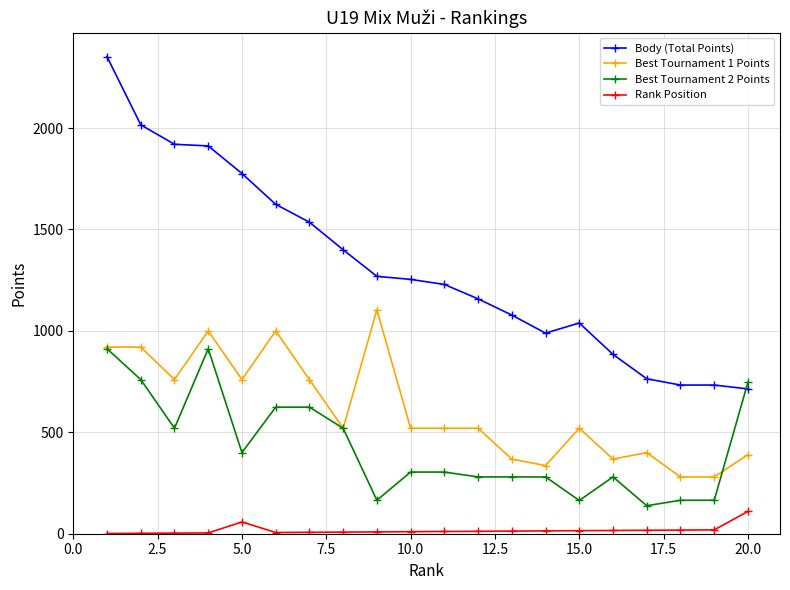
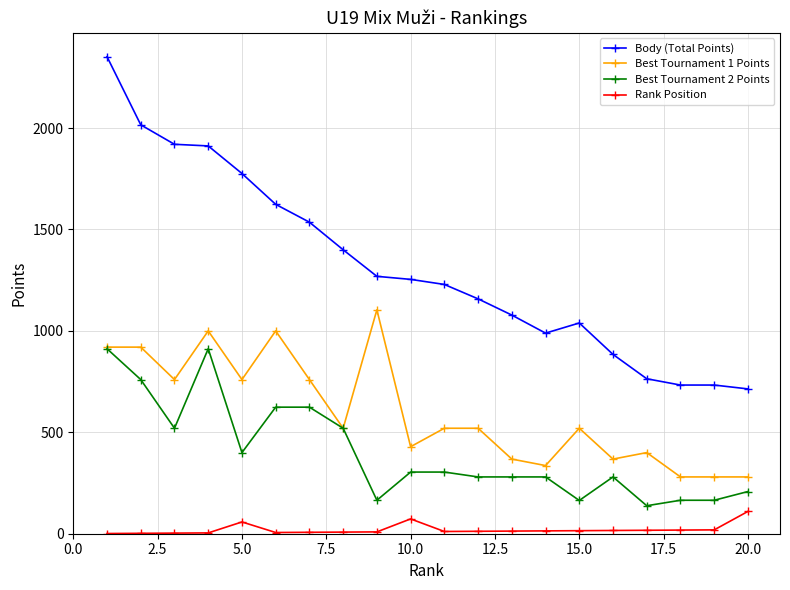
  {
    "Body (Total Points)": {
      "5.0": 1780,
      "10.0": 1250,
      "15.0": 1040,
      "20.0": 710
    },
    "Best Tournament 1 Points": {
      "5.0": 760,
-     "10.0": 520,
+     "10.0": 430,
      "15.0": 520,
-     "20.0": 390
+     "20.0": 280
    },
    "Best Tournament 2 Points": {
      "5.0": 400,
      "10.0": 300,
      "15.0": 160,
-     "20.0": 750
+     "20.0": 210
    },
    "Rank Position": {
      "5.0": 60,
-     "10.0": 10,
+     "10.0": 70,
      "15.0": 20,
      "20.0": 110
    }
  }
